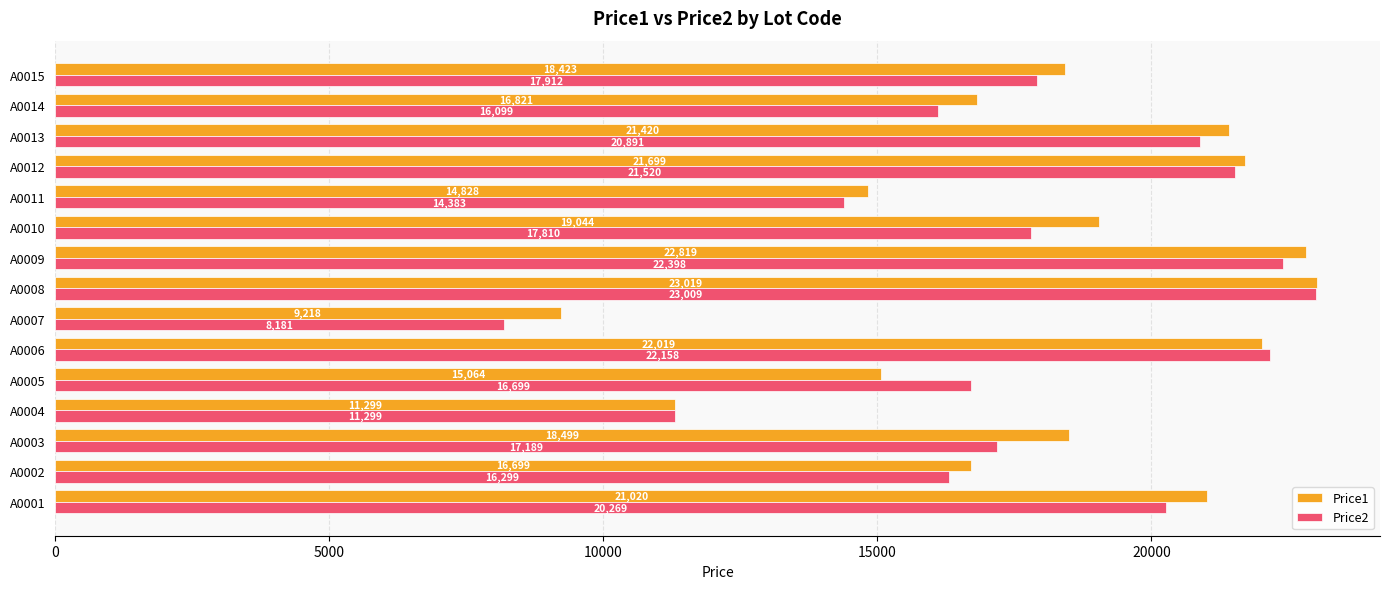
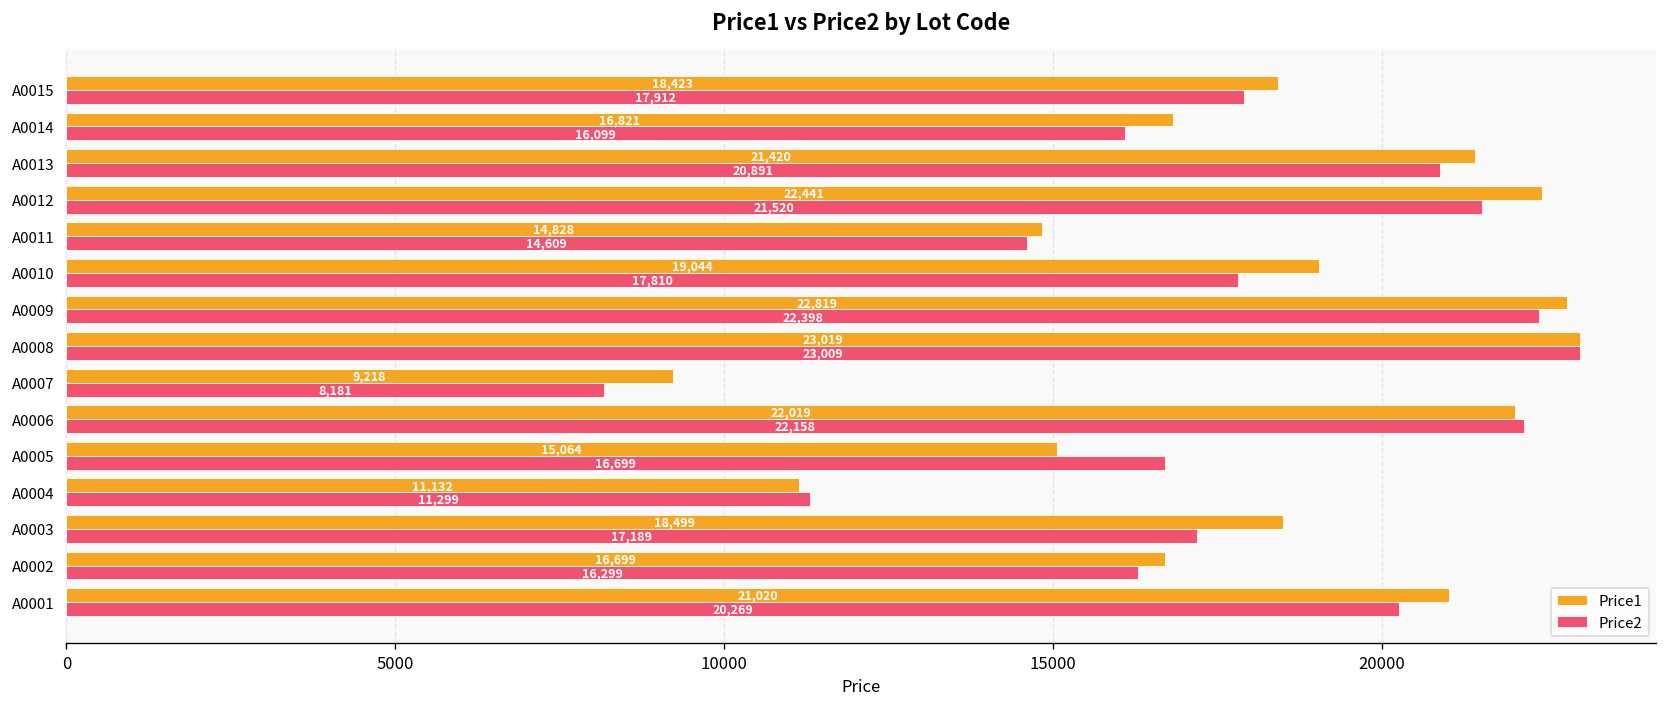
  {
    "Price1": {
      "A0015": "18,423",
      "A0014": "16,821",
      "A0013": "21,420",
-     "A0012": "21,699",
+     "A0012": "22,441",
      "A0011": "14,828",
      "A0010": "19,044",
      "A0009": "22,819",
      "A0008": "23,019",
      "A0007": "9,218",
      "A0006": "22,019",
      "A0005": "15,064",
-     "A0004": "11,299",
+     "A0004": "11,132",
      "A0003": "18,499",
      "A0002": "16,699",
      "A0001": "21,020"
    },
    "Price2": {
      "A0015": "17,912",
      "A0014": "16,099",
      "A0013": "20,891",
      "A0012": "21,520",
-     "A0011": "14,383",
+     "A0011": "14,609",
      "A0010": "17,810",
      "A0009": "22,398",
      "A0008": "23,009",
      "A0007": "8,181",
      "A0006": "22,158",
      "A0005": "16,699",
      "A0004": "11,299",
      "A0003": "17,189",
      "A0002": "16,299",
      "A0001": "20,269"
    }
  }
